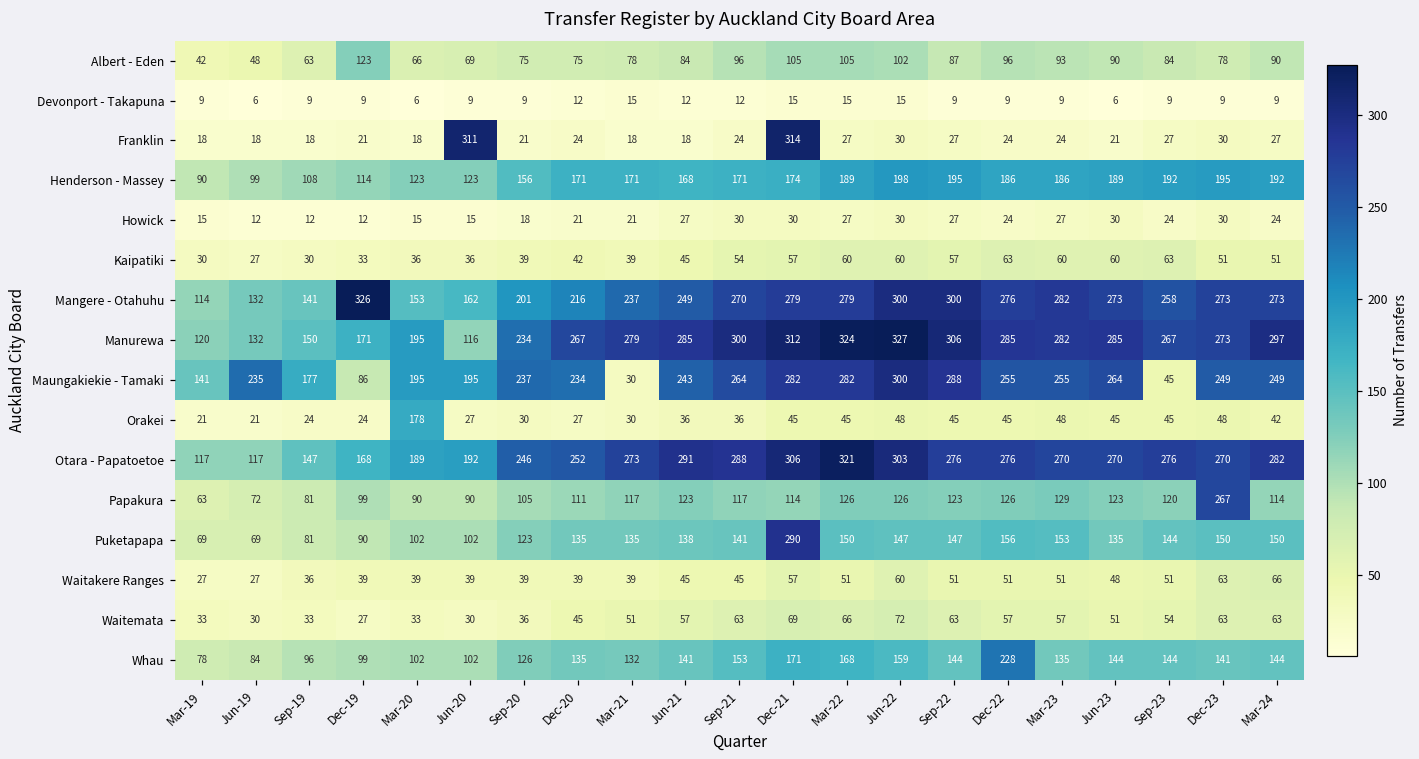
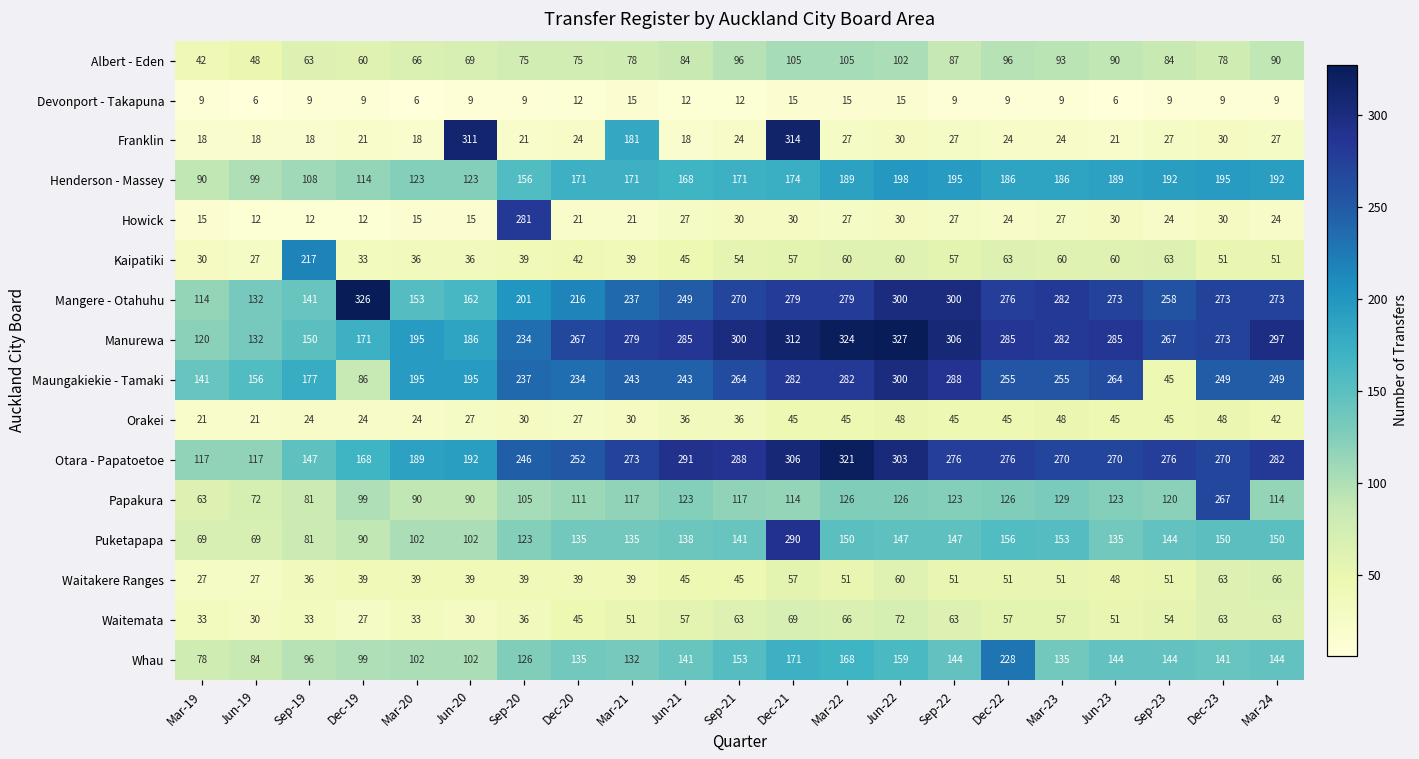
  {
    "Albert - Eden": {
      "Mar-19": 42,
      "Jun-19": 48,
      "Sep-19": 63,
-     "Dec-19": 123,
+     "Dec-19": 60,
      "Mar-20": 66,
      "Jun-20": 69,
      "Sep-20": 75,
      "Dec-20": 75,
      "Mar-21": 78,
      "Jun-21": 84,
      "Sep-21": 96,
      "Dec-21": 105,
      "Mar-22": 105,
      "Jun-22": 102,
      "Sep-22": 87,
      "Dec-22": 96,
      "Mar-23": 93,
      "Jun-23": 90,
      "Sep-23": 84,
      "Dec-23": 78,
      "Mar-24": 90
    },
    "Franklin": {
      "Mar-19": 18,
      "Jun-19": 18,
      "Sep-19": 18,
      "Dec-19": 21,
      "Mar-20": 18,
      "Jun-20": 311,
      "Sep-20": 21,
      "Dec-20": 24,
-     "Mar-21": 18,
+     "Mar-21": 181,
      "Jun-21": 18,
      "Sep-21": 24,
      "Dec-21": 314,
      "Mar-22": 27,
      "Jun-22": 30,
      "Sep-22": 27,
      "Dec-22": 24,
      "Mar-23": 24,
      "Jun-23": 21,
      "Sep-23": 27,
      "Dec-23": 30,
      "Mar-24": 27
    },
    "Howick": {
      "Mar-19": 15,
      "Jun-19": 12,
      "Sep-19": 12,
      "Dec-19": 12,
      "Mar-20": 15,
      "Jun-20": 15,
-     "Sep-20": 18,
+     "Sep-20": 281,
      "Dec-20": 21,
      "Mar-21": 21,
      "Jun-21": 27,
      "Sep-21": 30,
      "Dec-21": 30,
      "Mar-22": 27,
      "Jun-22": 30,
      "Sep-22": 27,
      "Dec-22": 24,
      "Mar-23": 27,
      "Jun-23": 30,
      "Sep-23": 24,
      "Dec-23": 30,
      "Mar-24": 24
    },
    "Kaipatiki": {
      "Mar-19": 30,
      "Jun-19": 27,
-     "Sep-19": 30,
+     "Sep-19": 217,
      "Dec-19": 33,
      "Mar-20": 36,
      "Jun-20": 36,
      "Sep-20": 39,
      "Dec-20": 42,
      "Mar-21": 39,
      "Jun-21": 45,
      "Sep-21": 54,
      "Dec-21": 57,
      "Mar-22": 60,
      "Jun-22": 60,
      "Sep-22": 57,
      "Dec-22": 63,
      "Mar-23": 60,
      "Jun-23": 60,
      "Sep-23": 63,
      "Dec-23": 51,
      "Mar-24": 51
    },
    "Manurewa": {
      "Mar-19": 120,
      "Jun-19": 132,
      "Sep-19": 150,
      "Dec-19": 171,
      "Mar-20": 195,
-     "Jun-20": 116,
+     "Jun-20": 186,
      "Sep-20": 234,
      "Dec-20": 267,
      "Mar-21": 279,
      "Jun-21": 285,
      "Sep-21": 300,
      "Dec-21": 312,
      "Mar-22": 324,
      "Jun-22": 327,
      "Sep-22": 306,
      "Dec-22": 285,
      "Mar-23": 282,
      "Jun-23": 285,
      "Sep-23": 267,
      "Dec-23": 273,
      "Mar-24": 297
    },
    "Maungakiekie - Tamaki": {
      "Mar-19": 141,
-     "Jun-19": 235,
+     "Jun-19": 156,
      "Sep-19": 177,
      "Dec-19": 86,
      "Mar-20": 195,
      "Jun-20": 195,
      "Sep-20": 237,
      "Dec-20": 234,
-     "Mar-21": 30,
+     "Mar-21": 243,
      "Jun-21": 243,
      "Sep-21": 264,
      "Dec-21": 282,
      "Mar-22": 282,
      "Jun-22": 300,
      "Sep-22": 288,
      "Dec-22": 255,
      "Mar-23": 255,
      "Jun-23": 264,
      "Sep-23": 45,
      "Dec-23": 249,
      "Mar-24": 249
    },
    "Orakei": {
      "Mar-19": 21,
      "Jun-19": 21,
      "Sep-19": 24,
      "Dec-19": 24,
-     "Mar-20": 178,
+     "Mar-20": 24,
      "Jun-20": 27,
      "Sep-20": 30,
      "Dec-20": 27,
      "Mar-21": 30,
      "Jun-21": 36,
      "Sep-21": 36,
      "Dec-21": 45,
      "Mar-22": 45,
      "Jun-22": 48,
      "Sep-22": 45,
      "Dec-22": 45,
      "Mar-23": 48,
      "Jun-23": 45,
      "Sep-23": 45,
      "Dec-23": 48,
      "Mar-24": 42
    }
  }
